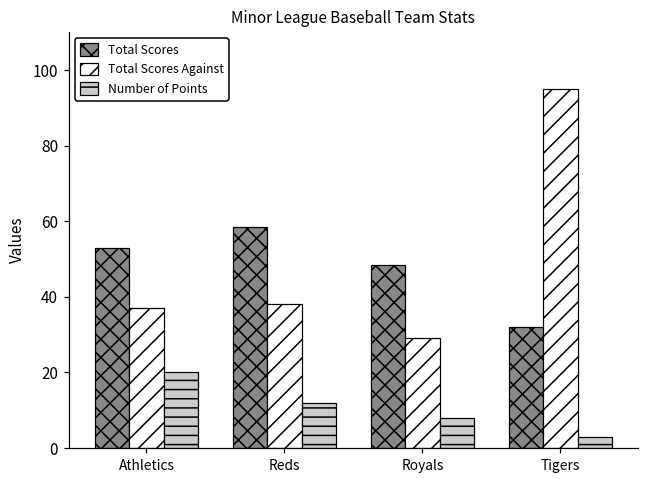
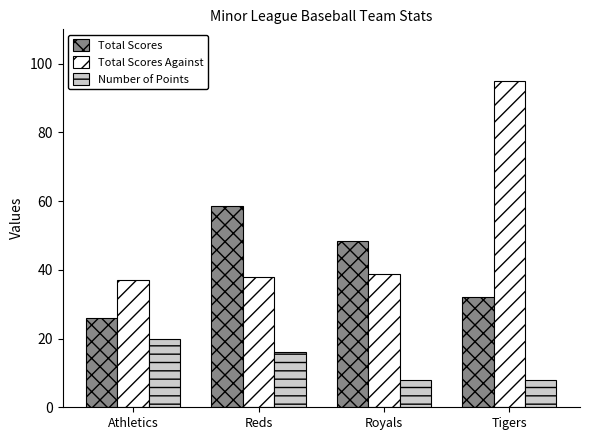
  {
    "Total Scores": {
-     "Athletics": 53,
+     "Athletics": 26,
      "Reds": 59,
      "Royals": 48,
      "Tigers": 32
    },
    "Total Scores Against": {
      "Athletics": 37,
      "Reds": 38,
-     "Royals": 29,
+     "Royals": 39,
      "Tigers": 95
    },
    "Number of Points": {
      "Athletics": 20,
-     "Reds": 12,
+     "Reds": 16,
      "Royals": 8,
-     "Tigers": 3
+     "Tigers": 8
    }
  }
